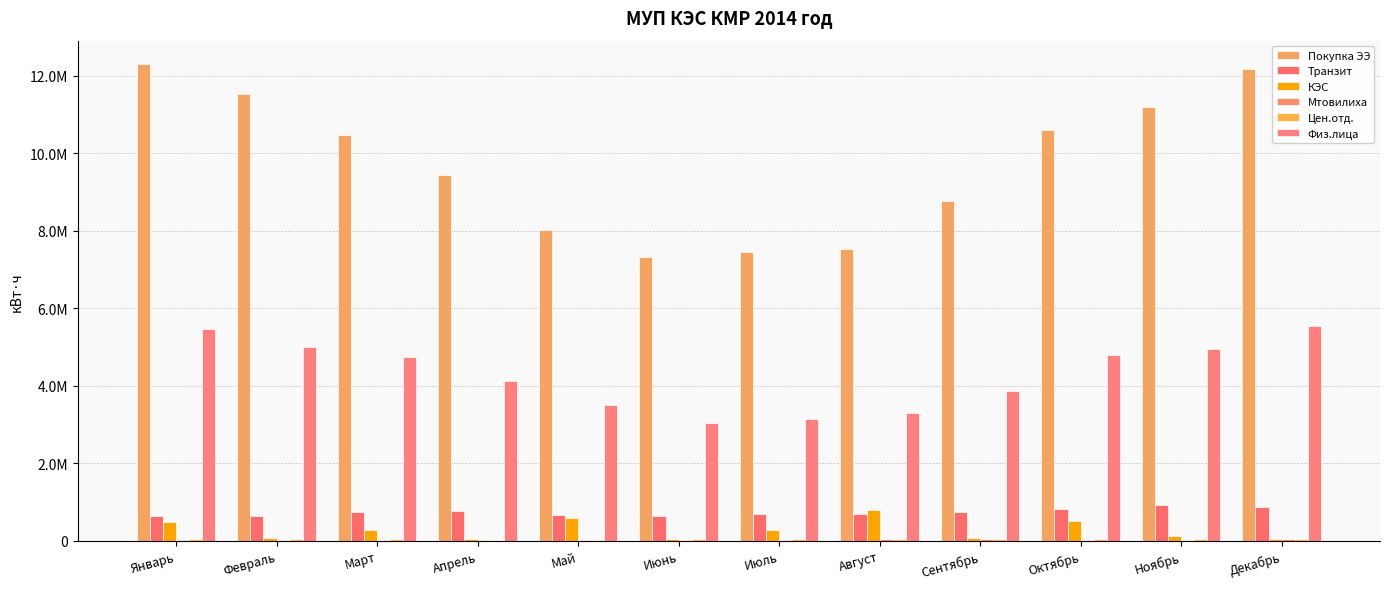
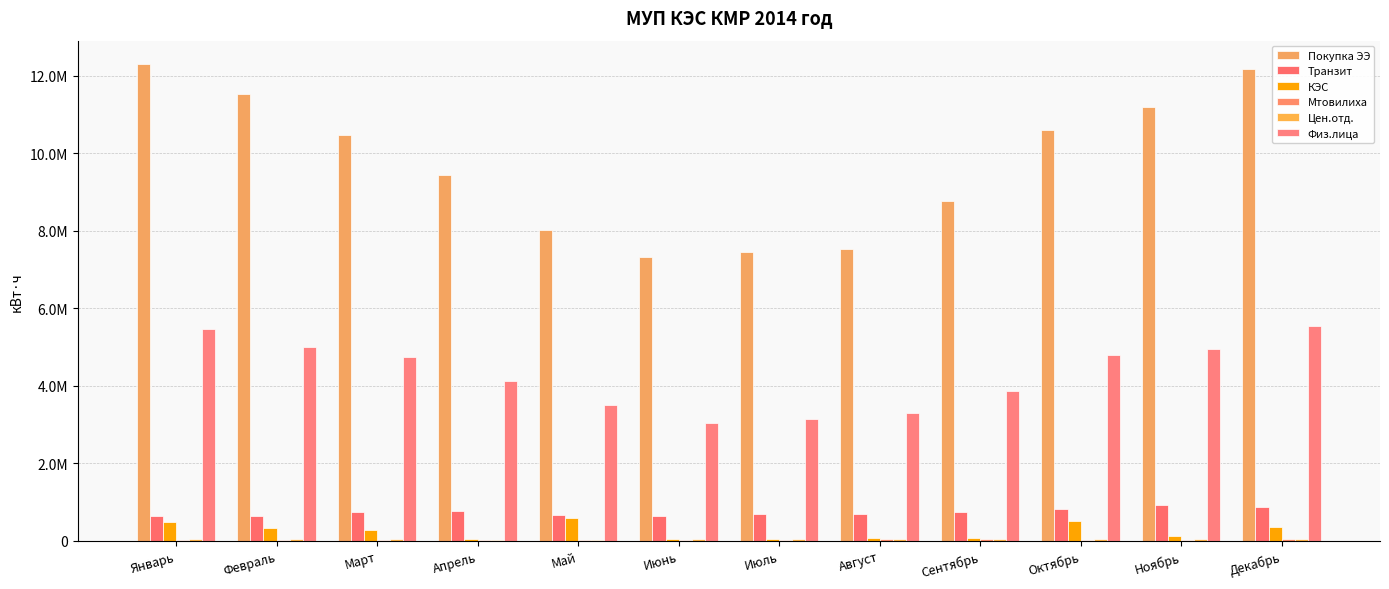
  {
    "КЭС": {
      "Январь": 500000,
-     "Февраль": 100000,
+     "Февраль": 300000,
      "Март": 300000,
      "Май": 600000,
-     "Июль": 300000,
-     "Август": 800000,
+     "Июль": 100000,
+     "Август": 100000,
      "Сентябрь": 100000,
      "Октябрь": 500000,
      "Ноябрь": 100000,
-     "Декабрь": 100000
+     "Декабрь": 400000
    }
  }
